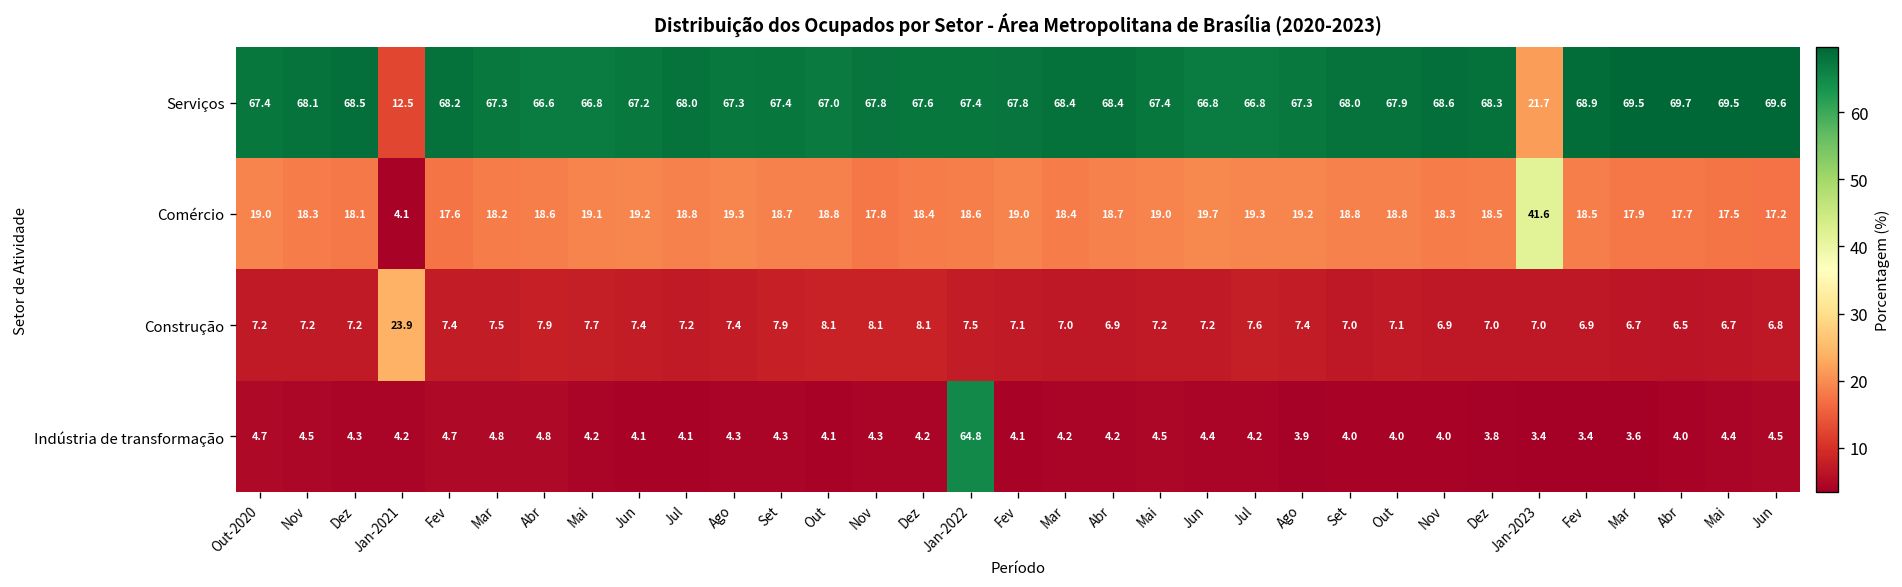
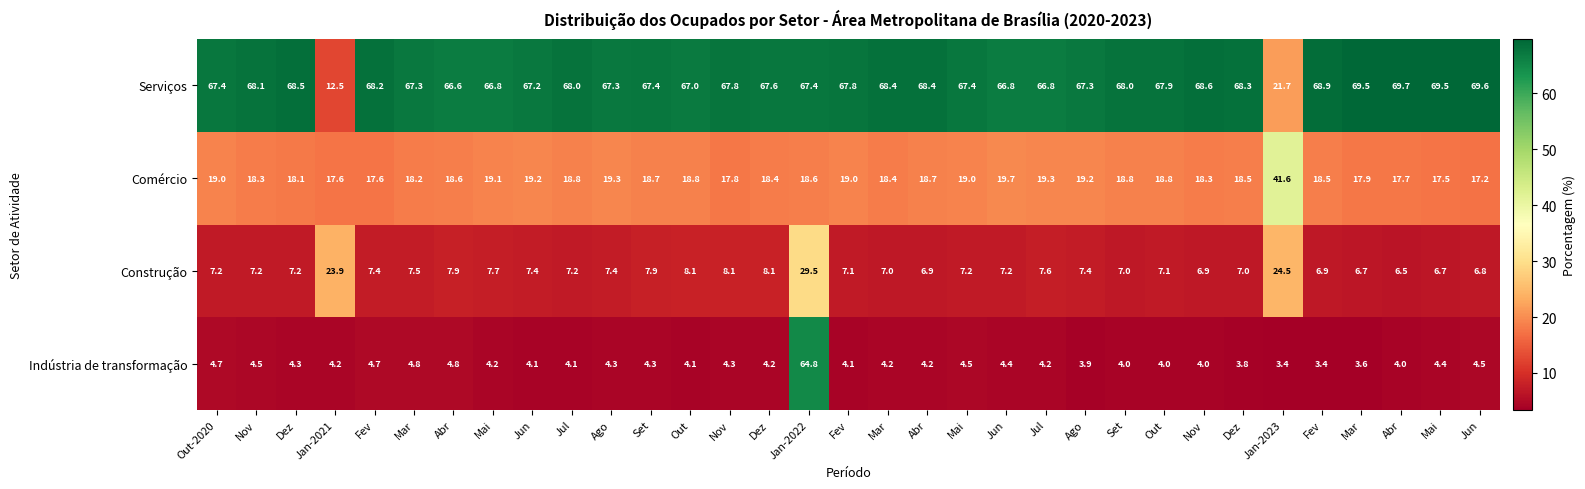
  {
    "Serviços": {
      "Out-2020": 67.4,
      "Jan-2021": 12.5,
      "Jan-2022": 67.4,
      "Jan-2023": 21.7
    },
    "Comércio": {
      "Out-2020": 19.0,
-     "Jan-2021": 4.1,
+     "Jan-2021": 17.6,
      "Jan-2022": 18.6,
      "Jan-2023": 41.6
    },
    "Construção": {
      "Out-2020": 7.2,
      "Jan-2021": 23.9,
-     "Jan-2022": 7.5,
-     "Jan-2023": 7.0
+     "Jan-2022": 29.5,
+     "Jan-2023": 24.5
    },
    "Indústria de transformação": {
      "Out-2020": 4.7,
      "Jan-2021": 4.2,
      "Jan-2022": 64.8,
      "Jan-2023": 3.4
    }
  }
